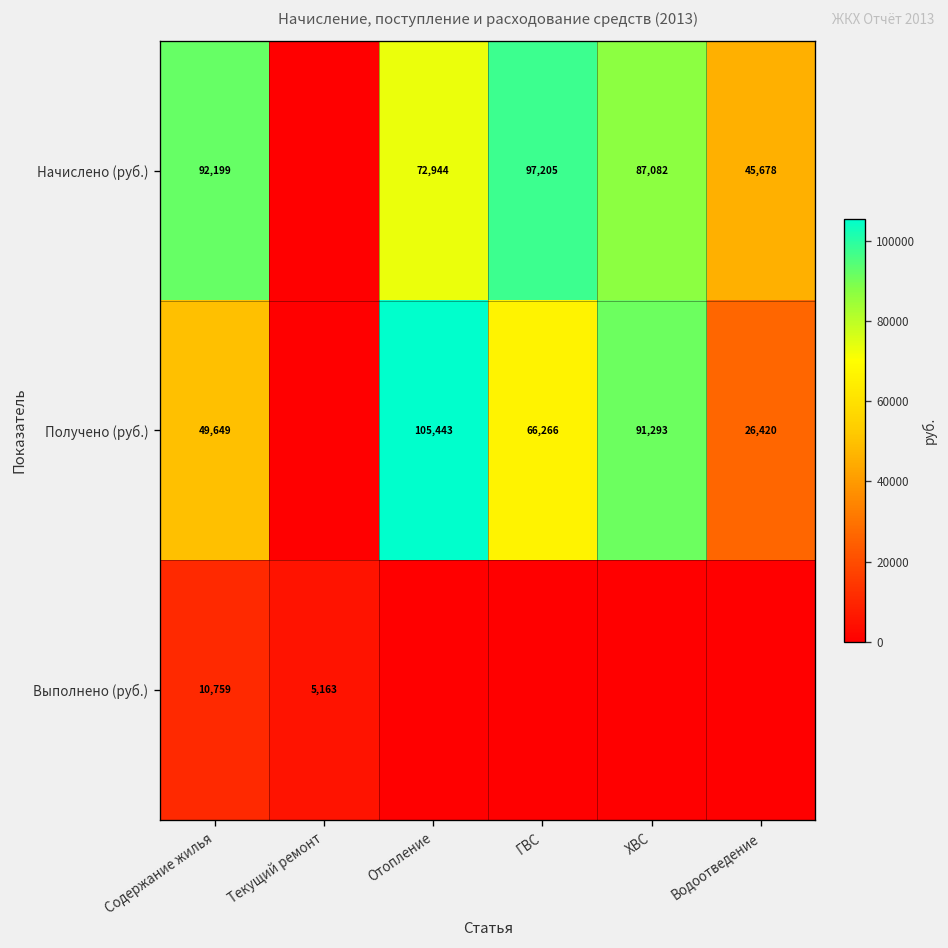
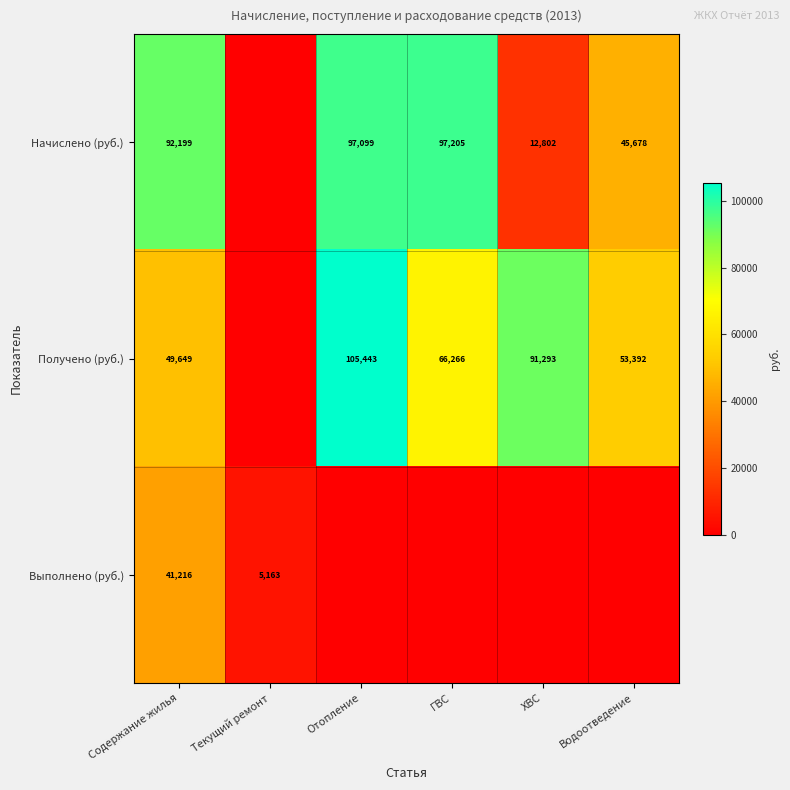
  {
    "Начислено (руб.)": {
      "Содержание жилья": "92,199",
-     "Отопление": "72,944",
+     "Отопление": "97,099",
      "ГВС": "97,205",
-     "ХВС": "87,082",
+     "ХВС": "12,802",
      "Водоотведение": "45,678"
    },
    "Получено (руб.)": {
      "Содержание жилья": "49,649",
      "Отопление": "105,443",
      "ГВС": "66,266",
      "ХВС": "91,293",
-     "Водоотведение": "26,420"
+     "Водоотведение": "53,392"
    },
    "Выполнено (руб.)": {
-     "Содержание жилья": "10,759",
+     "Содержание жилья": "41,216",
      "Текущий ремонт": "5,163"
    }
  }
